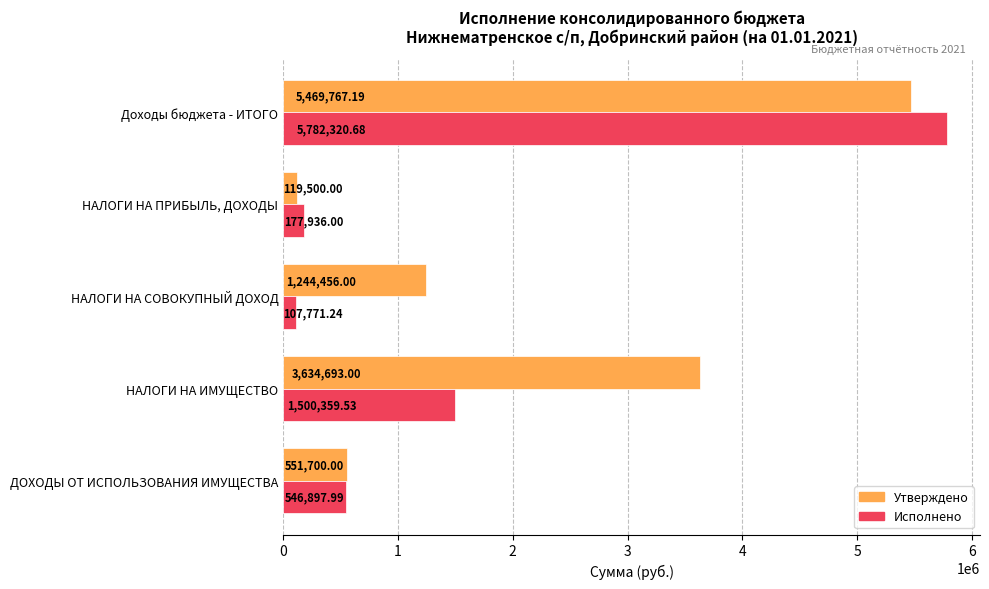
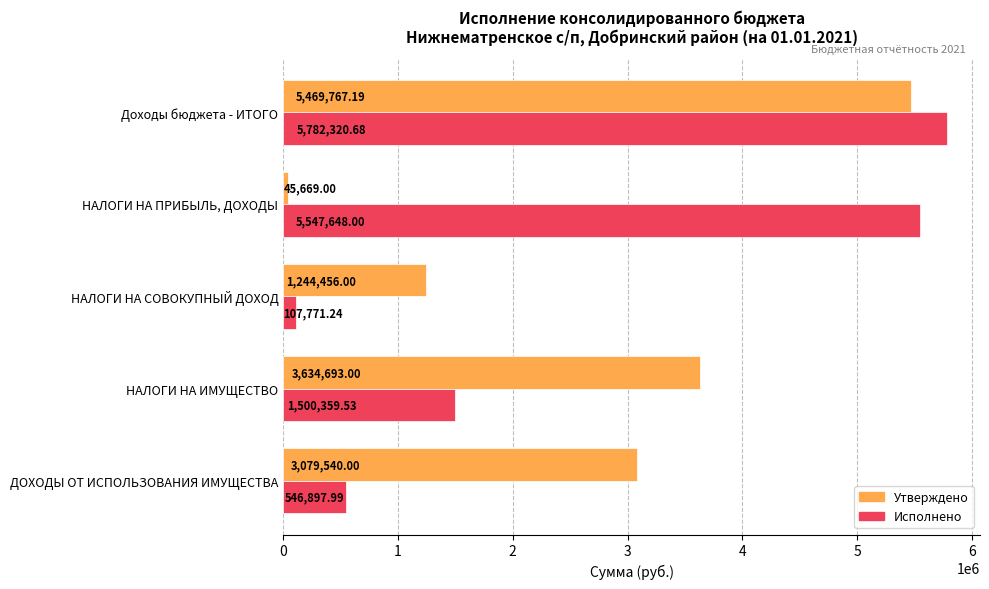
  {
    "Утверждено": {
      "Доходы бюджета - ИТОГО": "5,469,767.19",
-     "НАЛОГИ НА ПРИБЫЛЬ, ДОХОДЫ": "119,500.00",
+     "НАЛОГИ НА ПРИБЫЛЬ, ДОХОДЫ": "45,669.00",
      "НАЛОГИ НА СОВОКУПНЫЙ ДОХОД": "1,244,456.00",
      "НАЛОГИ НА ИМУЩЕСТВО": "3,634,693.00",
-     "ДОХОДЫ ОТ ИСПОЛЬЗОВАНИЯ ИМУЩЕСТВА": "551,700.00"
+     "ДОХОДЫ ОТ ИСПОЛЬЗОВАНИЯ ИМУЩЕСТВА": "3,079,540.00"
    },
    "Исполнено": {
      "Доходы бюджета - ИТОГО": "5,782,320.68",
-     "НАЛОГИ НА ПРИБЫЛЬ, ДОХОДЫ": "177,936.00",
+     "НАЛОГИ НА ПРИБЫЛЬ, ДОХОДЫ": "5,547,648.00",
      "НАЛОГИ НА СОВОКУПНЫЙ ДОХОД": "107,771.24",
      "НАЛОГИ НА ИМУЩЕСТВО": "1,500,359.53",
      "ДОХОДЫ ОТ ИСПОЛЬЗОВАНИЯ ИМУЩЕСТВА": "546,897.99"
    }
  }
